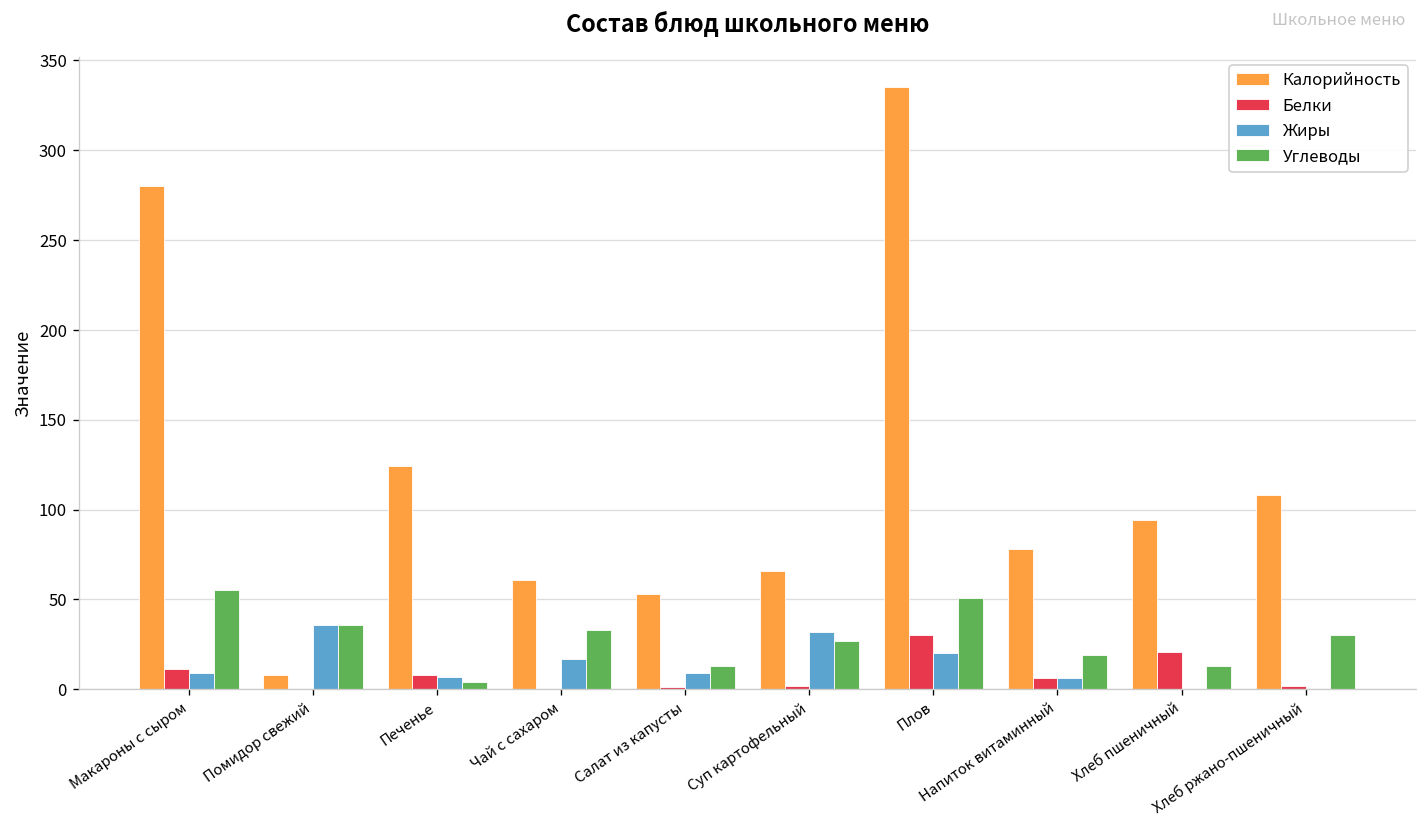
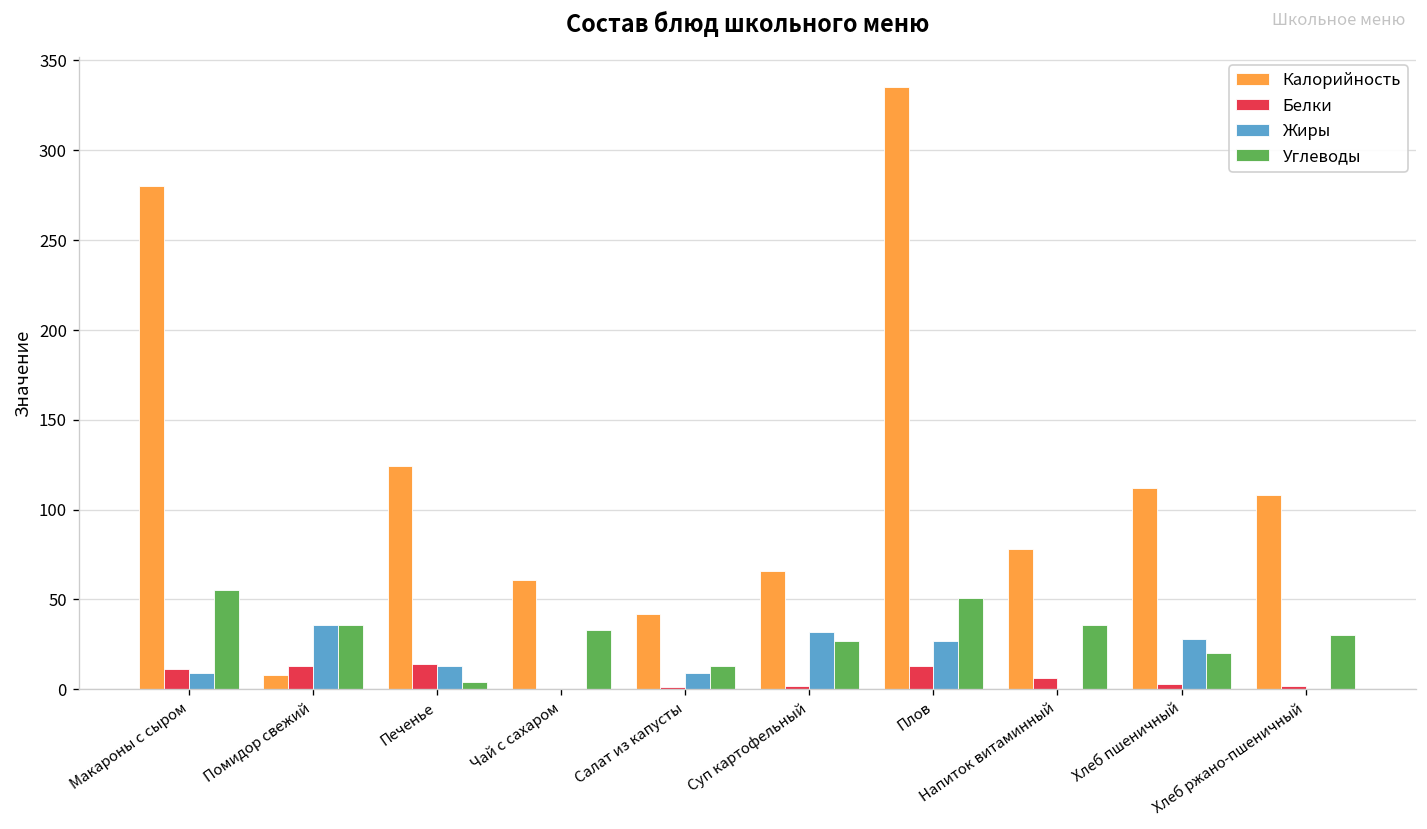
  {
    "Калорийность": {
      "Макароны с сыром": 280,
      "Помидор свежий": 8,
      "Печенье": 124,
      "Чай с сахаром": 61,
-     "Салат из капусты": 53,
+     "Салат из капусты": 42,
      "Суп картофельный": 66,
      "Плов": 335,
      "Напиток витаминный": 78,
-     "Хлеб пшеничный": 94,
+     "Хлеб пшеничный": 112,
      "Хлеб ржано-пшеничный": 108
    },
    "Белки": {
      "Макароны с сыром": 11,
-     "Помидор свежий": 0,
-     "Печенье": 8,
+     "Помидор свежий": 13,
+     "Печенье": 14,
      "Чай с сахаром": 0,
      "Суп картофельный": 2,
-     "Плов": 30,
+     "Плов": 13,
      "Напиток витаминный": 6,
-     "Хлеб пшеничный": 21,
+     "Хлеб пшеничный": 3,
      "Хлеб ржано-пшеничный": 2
    },
    "Жиры": {
      "Макароны с сыром": 9,
      "Помидор свежий": 36,
-     "Печенье": 7,
-     "Чай с сахаром": 17,
+     "Печенье": 13,
+     "Чай с сахаром": 0,
      "Салат из капусты": 9,
      "Суп картофельный": 32,
-     "Плов": 20,
-     "Напиток витаминный": 6,
-     "Хлеб пшеничный": 0,
+     "Плов": 27,
+     "Напиток витаминный": 0,
+     "Хлеб пшеничный": 28,
      "Хлеб ржано-пшеничный": 0
    },
    "Углеводы": {
      "Макароны с сыром": 55,
      "Помидор свежий": 36,
      "Печенье": 4,
      "Чай с сахаром": 33,
      "Салат из капусты": 13,
      "Суп картофельный": 27,
      "Плов": 51,
-     "Напиток витаминный": 19,
-     "Хлеб пшеничный": 13,
+     "Напиток витаминный": 36,
+     "Хлеб пшеничный": 20,
      "Хлеб ржано-пшеничный": 30
    }
  }
